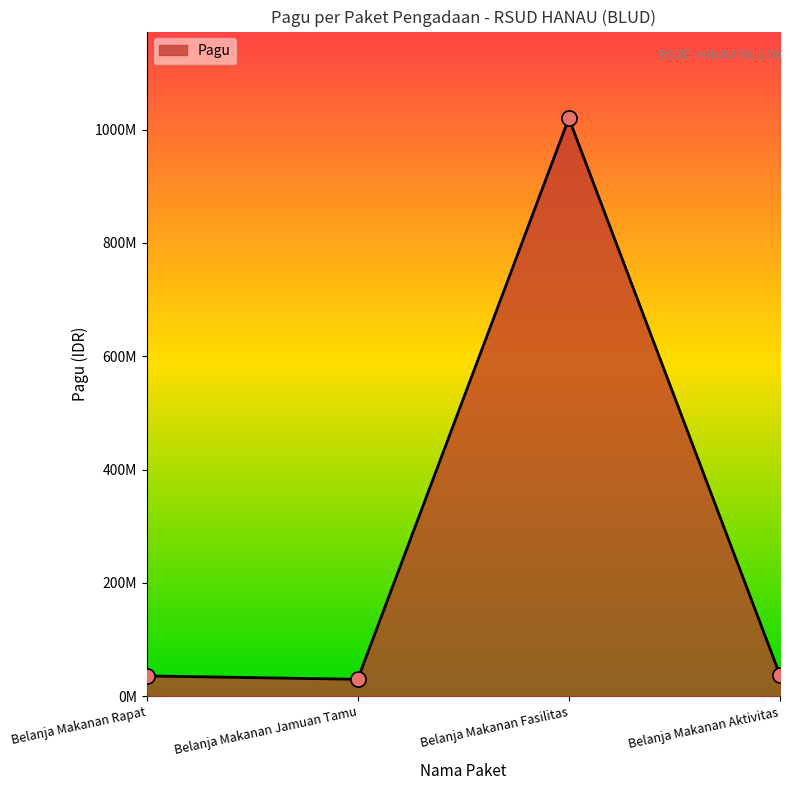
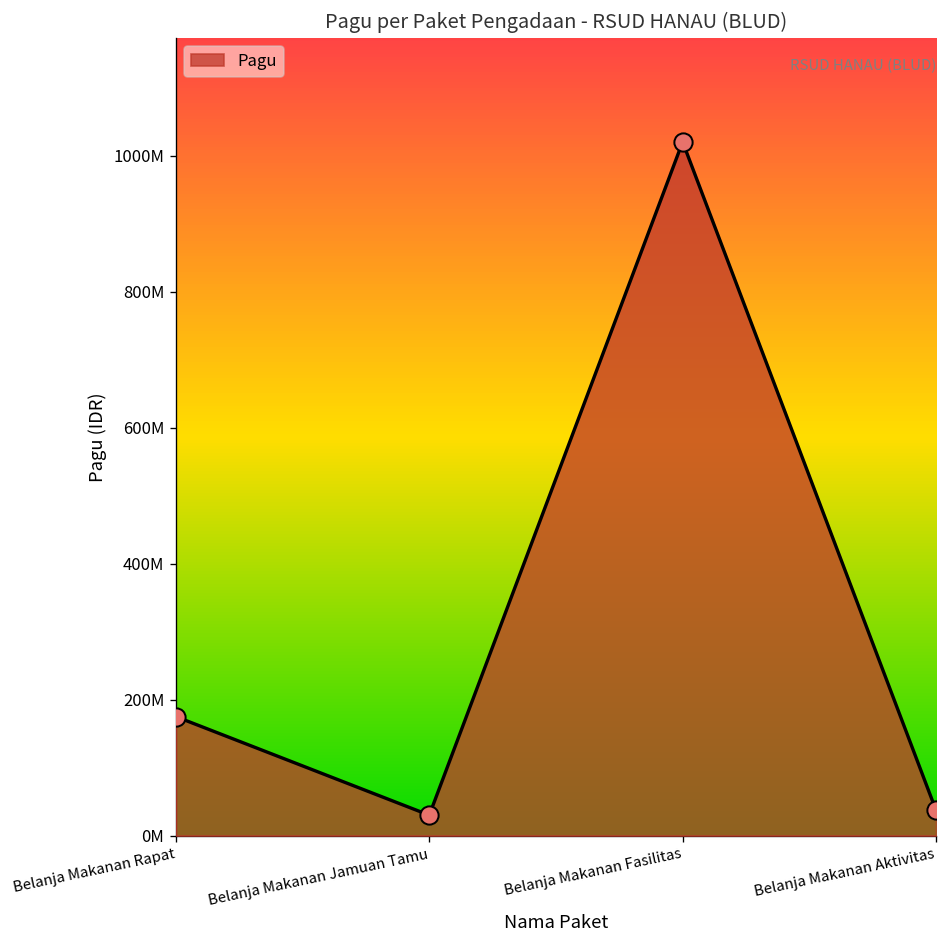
  {
-   "Belanja Makanan Rapat": 40000000,
+   "Belanja Makanan Rapat": 170000000,
    "Belanja Makanan Jamuan Tamu": 30000000,
    "Belanja Makanan Fasilitas": 1020000000,
    "Belanja Makanan Aktivitas": 40000000
  }
